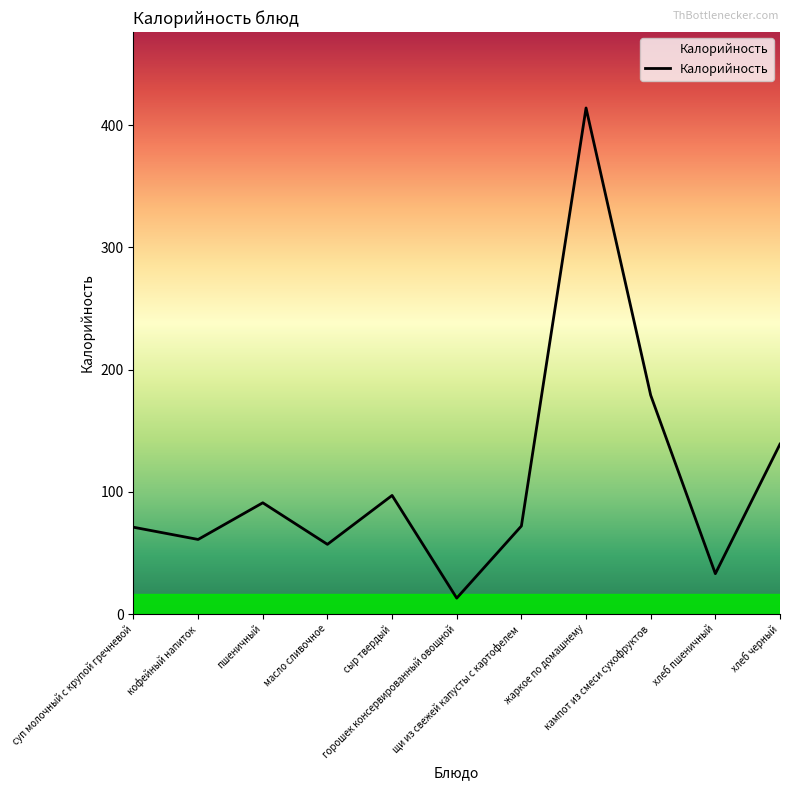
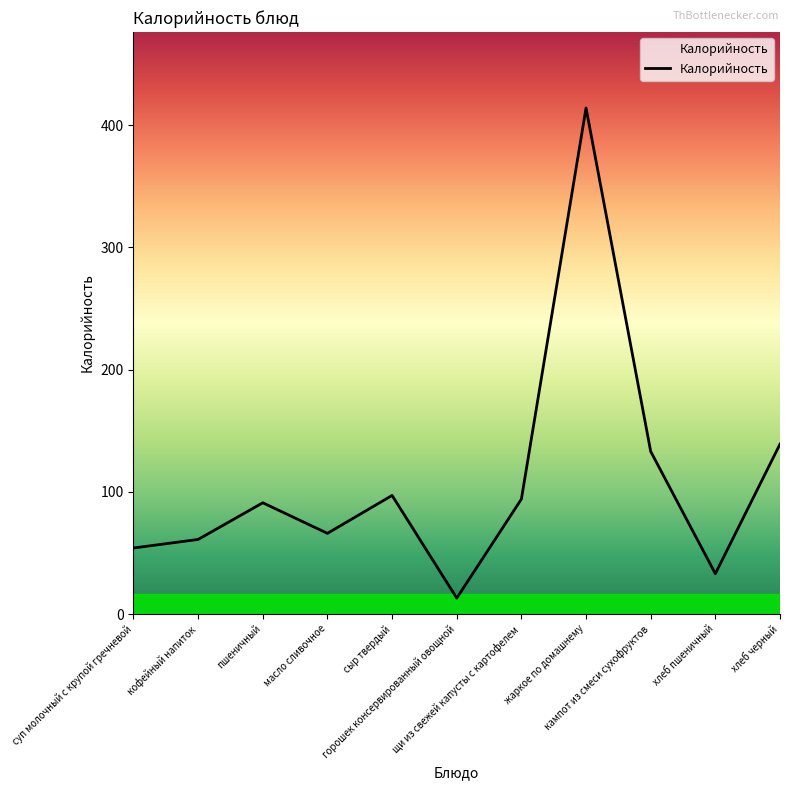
  {
-   "суп молочный с крупой гречневой": 71,
+   "суп молочный с крупой гречневой": 54,
    "кофейный напиток": 61,
    "пшеничный": 91,
-   "масло сливочное": 57,
+   "масло сливочное": 66,
    "сыр твердый": 97,
-   "щи из свежей капусты с картофелем": 72,
+   "щи из свежей капусты с картофелем": 94,
    "жаркое по домашнему": 414,
-   "кампот из смеси сухофруктов": 179,
+   "кампот из смеси сухофруктов": 133,
    "хлеб пшеничный": 33,
    "хлеб черный": 139
  }
